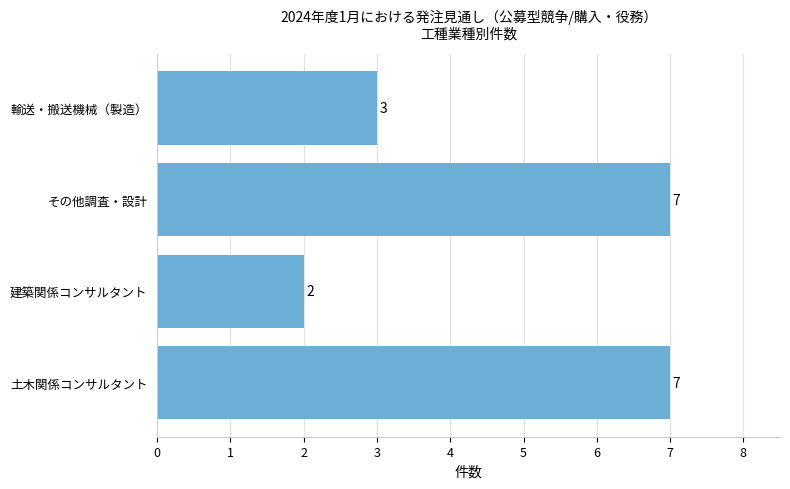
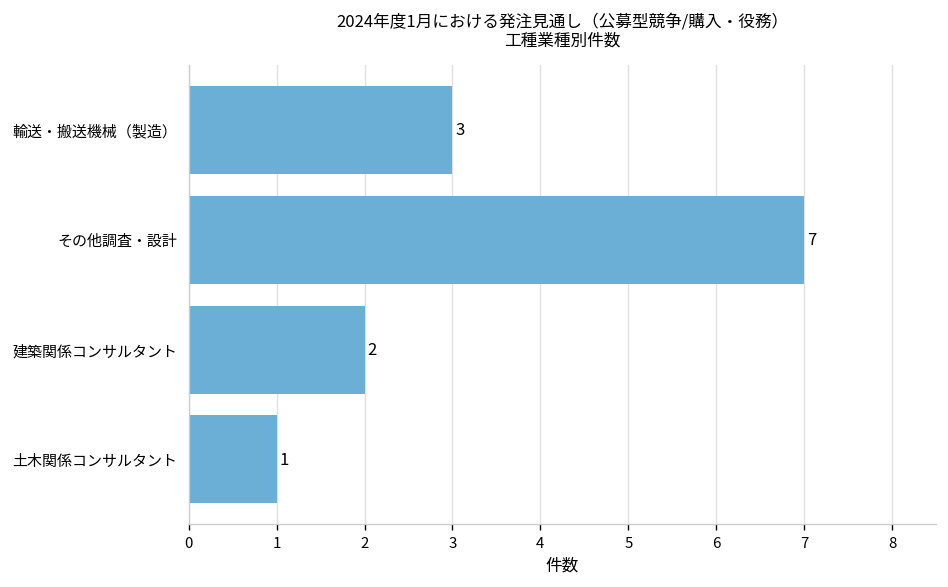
  {
    "輸送・搬送機械（製造）": 3,
    "その他調査・設計": 7,
    "建築関係コンサルタント": 2,
-   "土木関係コンサルタント": 7
+   "土木関係コンサルタント": 1
  }
